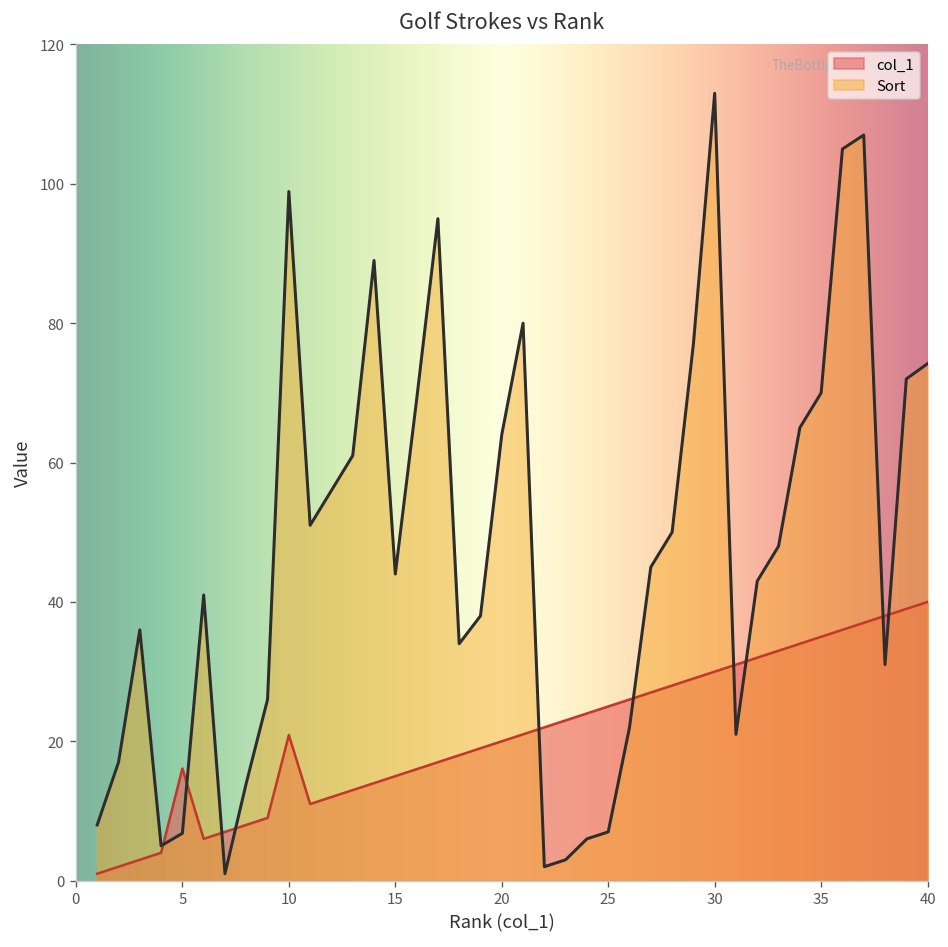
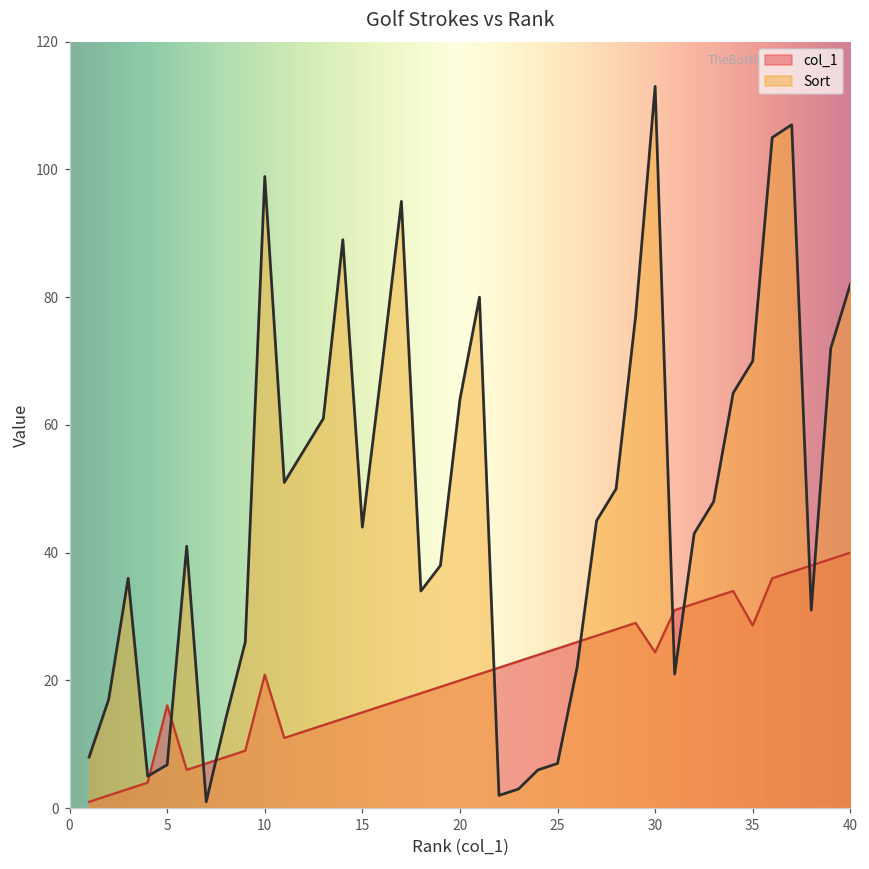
  {
    "col_1": {
      "5": 16,
      "10": 21,
      "15": 15,
      "20": 20,
      "25": 25,
-     "30": 30,
-     "35": 35,
+     "30": 24,
+     "35": 29,
      "40": 40
    },
    "Sort": {
      "5": 7,
      "10": 99,
      "15": 44,
      "20": 64,
      "25": 7,
      "30": 113,
      "35": 70,
-     "40": 74
+     "40": 82
    }
  }
